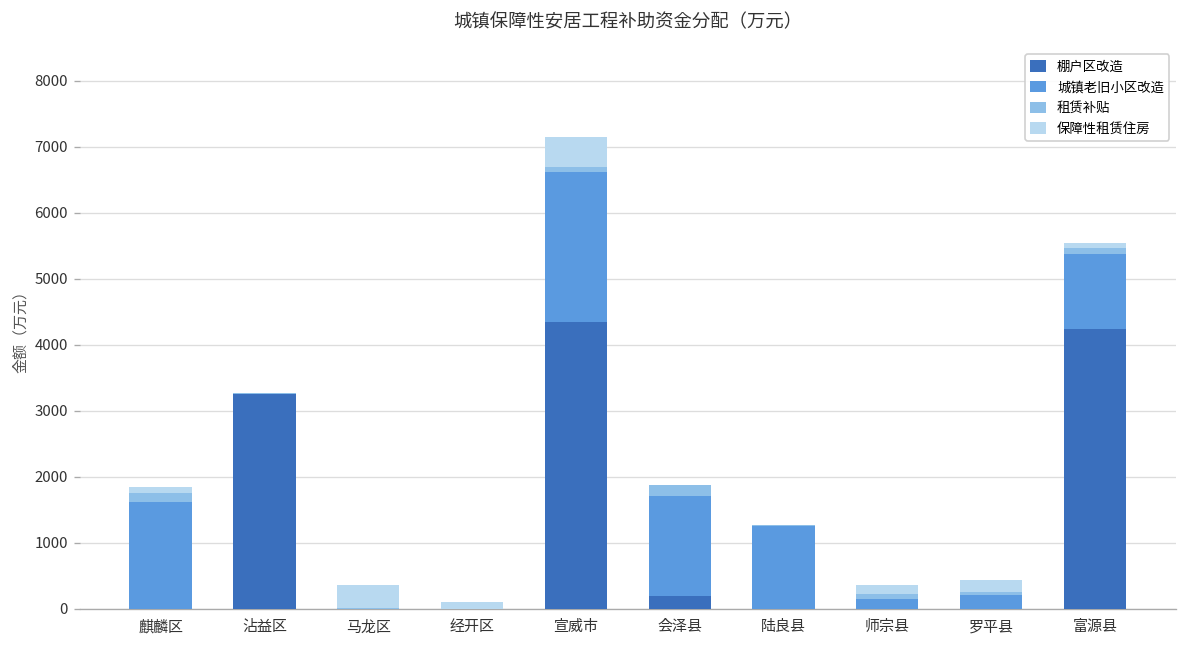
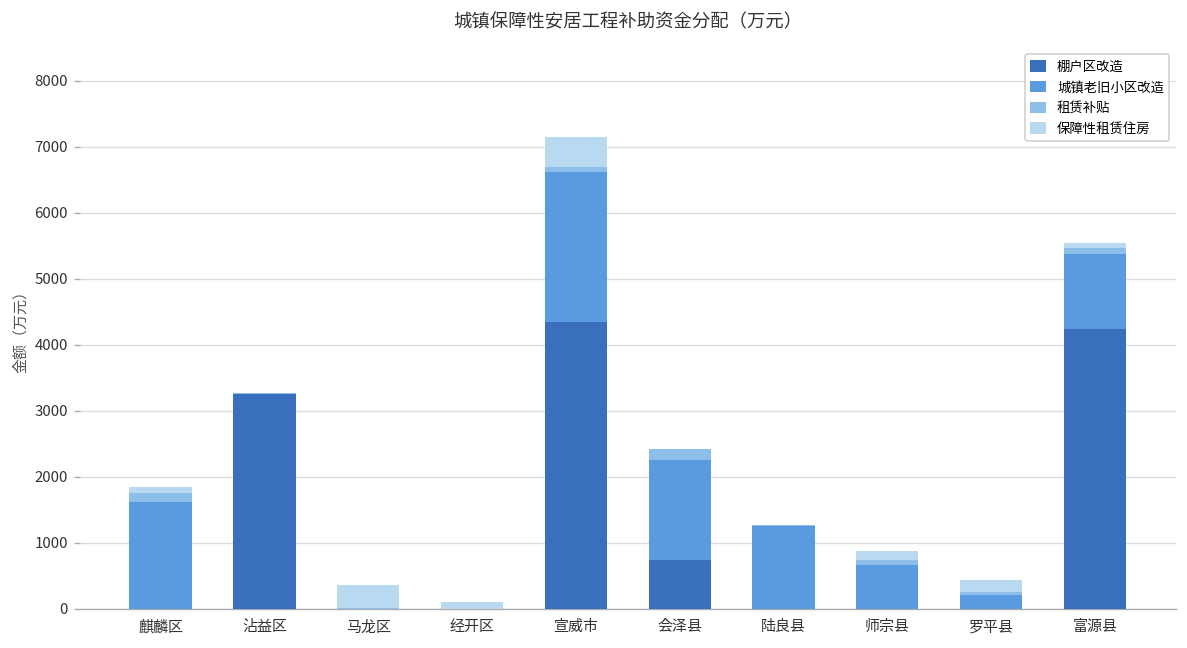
  {
    "棚户区改造": {
      "麒麟区": 0,
      "沾益区": 3300,
      "马龙区": 0,
      "经开区": 0,
      "宣威市": 4300,
-     "会泽县": 200,
+     "会泽县": 700,
      "陆良县": 0,
      "师宗县": 0,
      "罗平县": 0,
      "富源县": 4200
    },
    "城镇老旧小区改造": {
      "麒麟区": 1600,
      "沾益区": 0,
      "马龙区": 0,
      "经开区": 0,
      "宣威市": 2300,
      "会泽县": 1500,
      "陆良县": 1300,
-     "师宗县": 100,
+     "师宗县": 700,
      "罗平县": 200,
      "富源县": 1100
    }
  }
